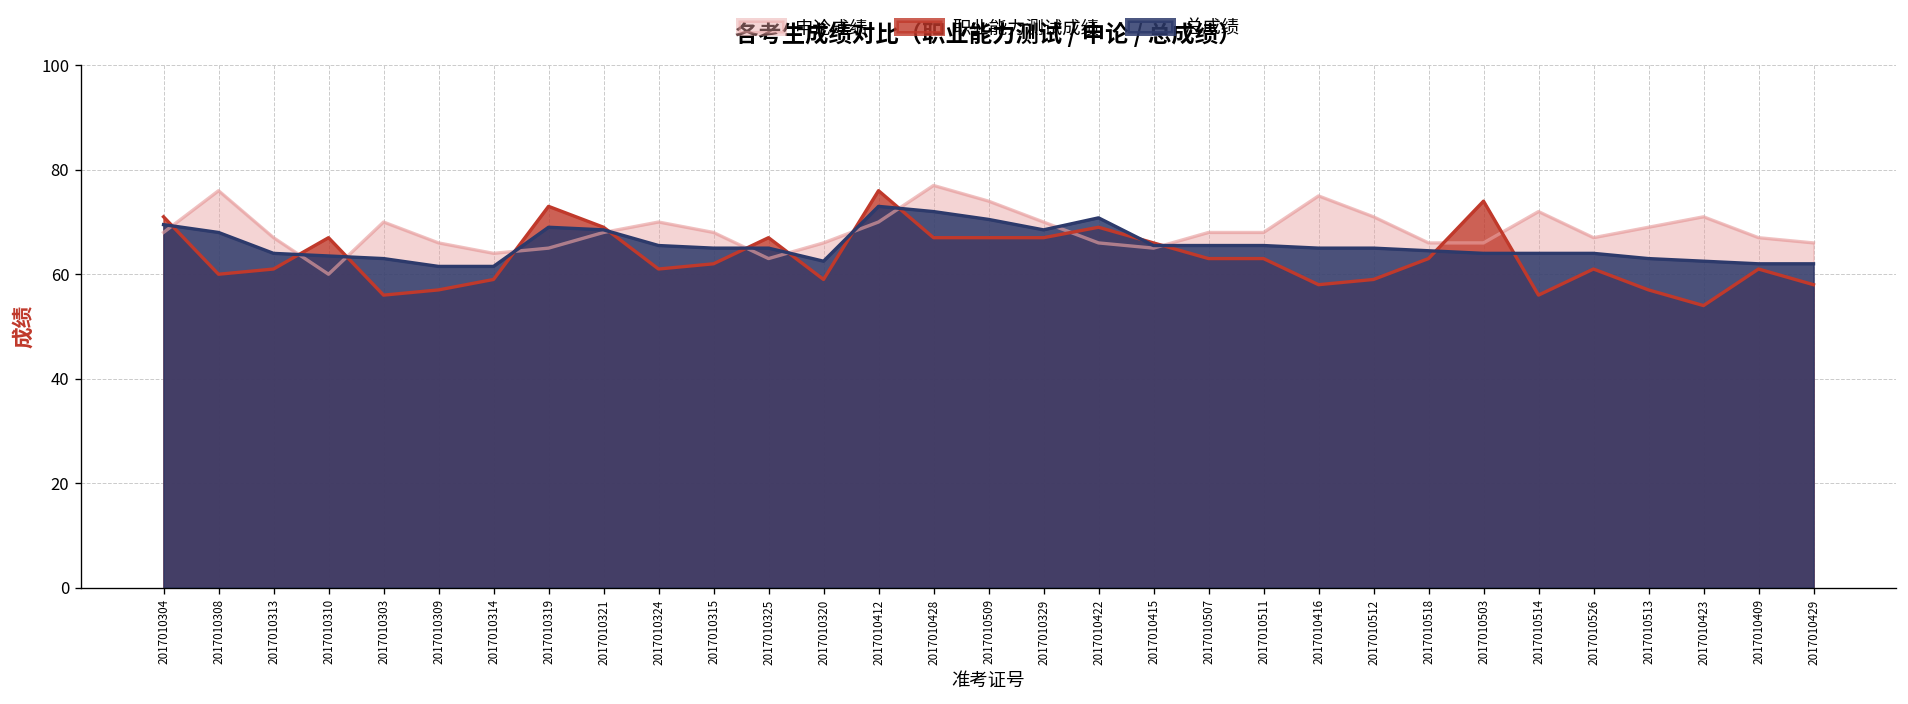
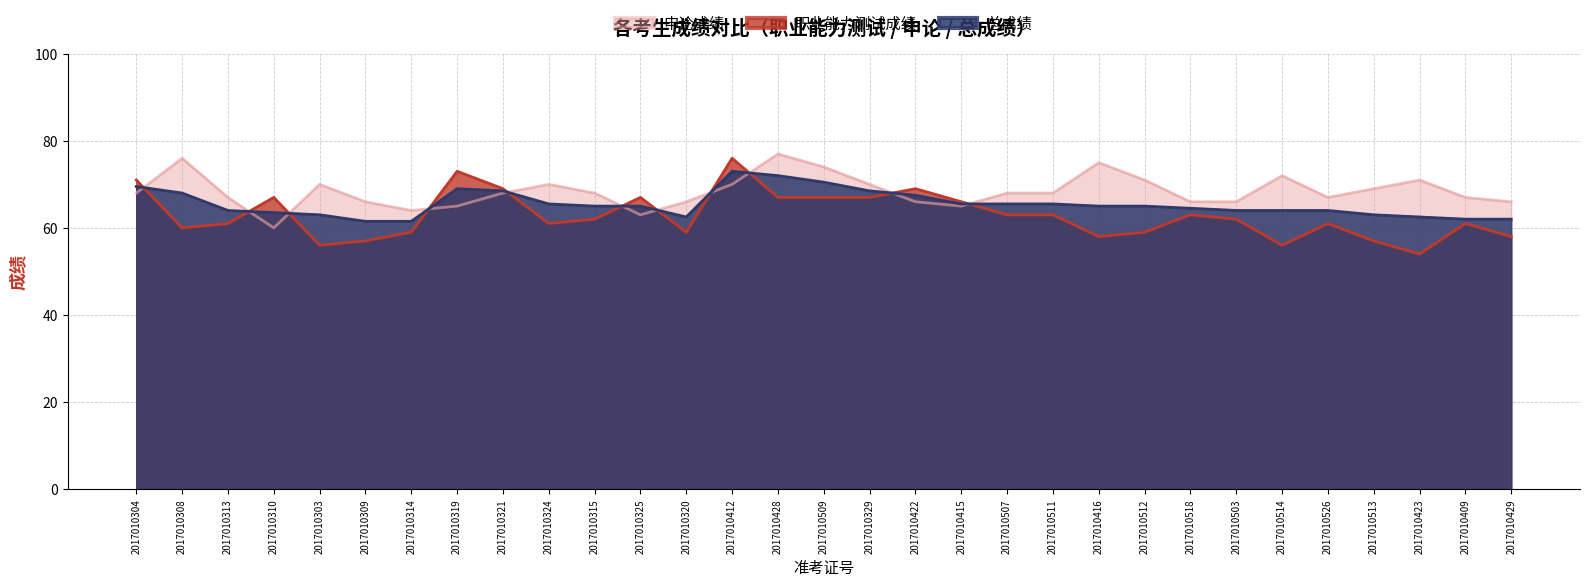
  {
    "申论成绩": {
      "2017010304": 68,
      "2017010308": 76,
      "2017010313": 67,
      "2017010310": 60,
      "2017010303": 70,
      "2017010309": 66,
      "2017010314": 64,
      "2017010319": 65,
      "2017010324": 70,
      "2017010315": 68,
      "2017010325": 63,
      "2017010320": 66,
      "2017010412": 70,
      "2017010428": 77,
      "2017010509": 74,
      "2017010329": 70,
      "2017010422": 66,
      "2017010507": 68,
      "2017010511": 68,
      "2017010416": 75,
      "2017010512": 71,
      "2017010518": 66,
      "2017010503": 66,
      "2017010514": 72,
      "2017010526": 67,
      "2017010513": 69,
      "2017010423": 71,
      "2017010409": 67,
      "2017010429": 66
    },
    "职业能力测试成绩": {
      "2017010304": 71,
      "2017010308": 60,
      "2017010313": 61,
      "2017010310": 67,
      "2017010303": 56,
      "2017010309": 57,
      "2017010314": 59,
      "2017010319": 73,
      "2017010324": 61,
      "2017010315": 62,
      "2017010325": 67,
      "2017010320": 59,
      "2017010412": 76,
      "2017010428": 67,
      "2017010509": 67,
      "2017010329": 67,
      "2017010422": 69,
      "2017010507": 63,
      "2017010511": 63,
      "2017010416": 58,
      "2017010512": 59,
      "2017010518": 63,
-     "2017010503": 74,
+     "2017010503": 62,
      "2017010514": 56,
      "2017010526": 61,
      "2017010513": 57,
      "2017010423": 54,
      "2017010409": 61,
      "2017010429": 58
    },
    "总成绩": {
      "2017010304": 70,
      "2017010308": 68,
      "2017010313": 64,
      "2017010310": 64,
      "2017010303": 63,
      "2017010309": 62,
      "2017010314": 62,
      "2017010319": 69,
      "2017010324": 66,
      "2017010315": 65,
      "2017010325": 65,
      "2017010320": 63,
      "2017010412": 73,
      "2017010428": 72,
      "2017010509": 71,
      "2017010329": 69,
-     "2017010422": 71,
+     "2017010422": 68,
      "2017010507": 66,
      "2017010511": 66,
      "2017010416": 65,
      "2017010512": 65,
      "2017010518": 65,
      "2017010503": 64,
      "2017010514": 64,
      "2017010526": 64,
      "2017010513": 63,
      "2017010423": 63,
      "2017010409": 62,
      "2017010429": 62
    }
  }
